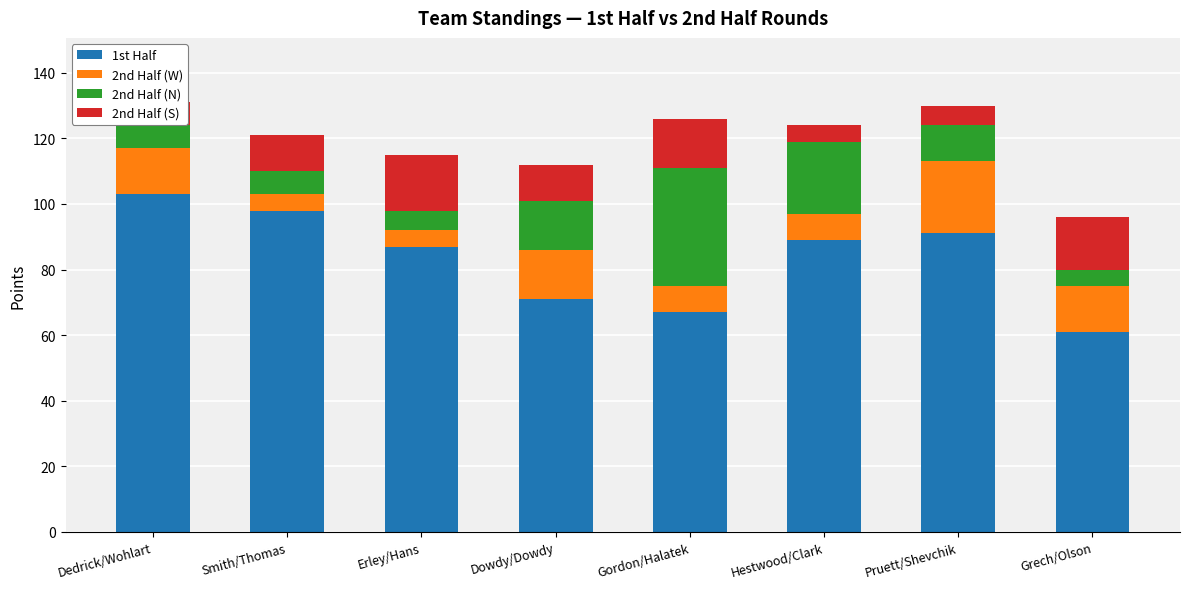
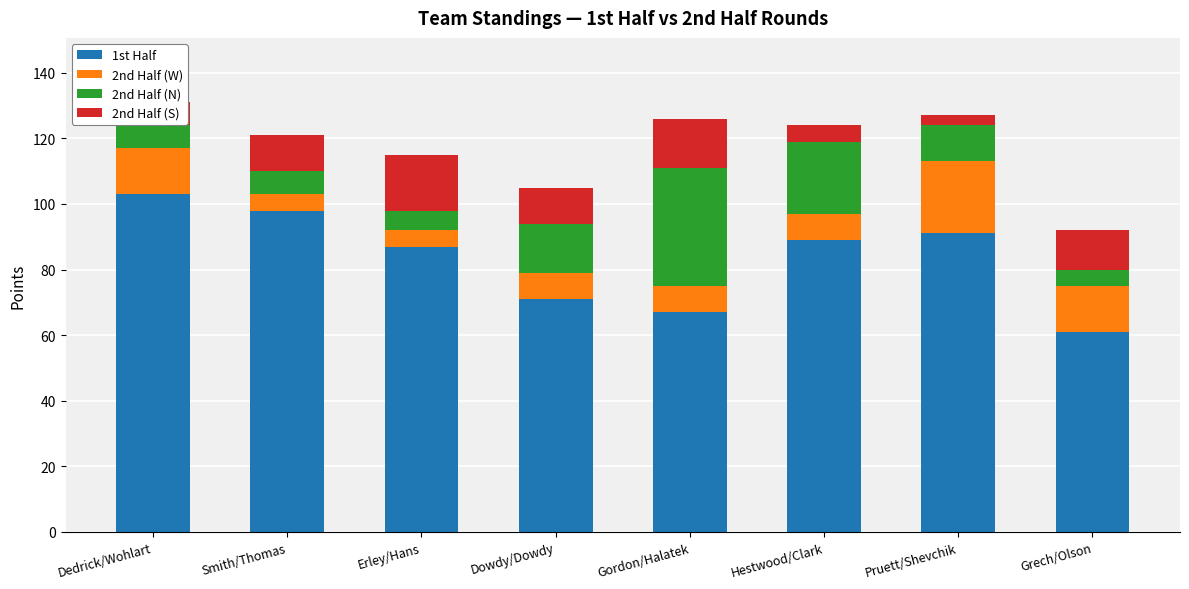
  {
    "1st Half": {
      "Dedrick/Wohlart": 103,
      "Smith/Thomas": 98,
      "Erley/Hans": 87,
      "Dowdy/Dowdy": 71,
      "Gordon/Halatek": 67,
      "Hestwood/Clark": 89,
      "Pruett/Shevchik": 91,
      "Grech/Olson": 61
    },
    "2nd Half (W)": {
      "Dedrick/Wohlart": 14,
      "Smith/Thomas": 5,
      "Erley/Hans": 5,
-     "Dowdy/Dowdy": 15,
+     "Dowdy/Dowdy": 8,
      "Gordon/Halatek": 8,
      "Hestwood/Clark": 8,
      "Pruett/Shevchik": 22,
      "Grech/Olson": 14
    },
    "2nd Half (N)": {
      "Dedrick/Wohlart": 7,
      "Smith/Thomas": 7,
      "Erley/Hans": 6,
      "Dowdy/Dowdy": 15,
      "Gordon/Halatek": 36,
      "Hestwood/Clark": 22,
      "Pruett/Shevchik": 11,
      "Grech/Olson": 5
    },
    "2nd Half (S)": {
      "Smith/Thomas": 11,
      "Erley/Hans": 17,
      "Dowdy/Dowdy": 11,
      "Gordon/Halatek": 15,
      "Hestwood/Clark": 5,
-     "Pruett/Shevchik": 6,
-     "Grech/Olson": 16
+     "Pruett/Shevchik": 3,
+     "Grech/Olson": 12
    }
  }
